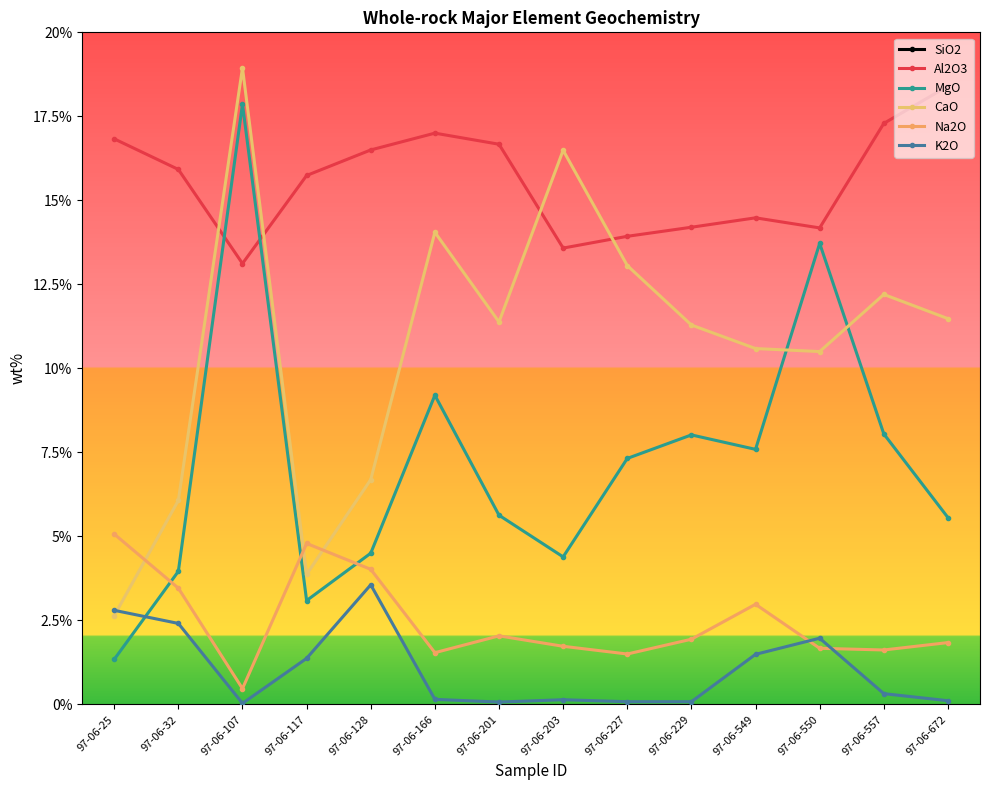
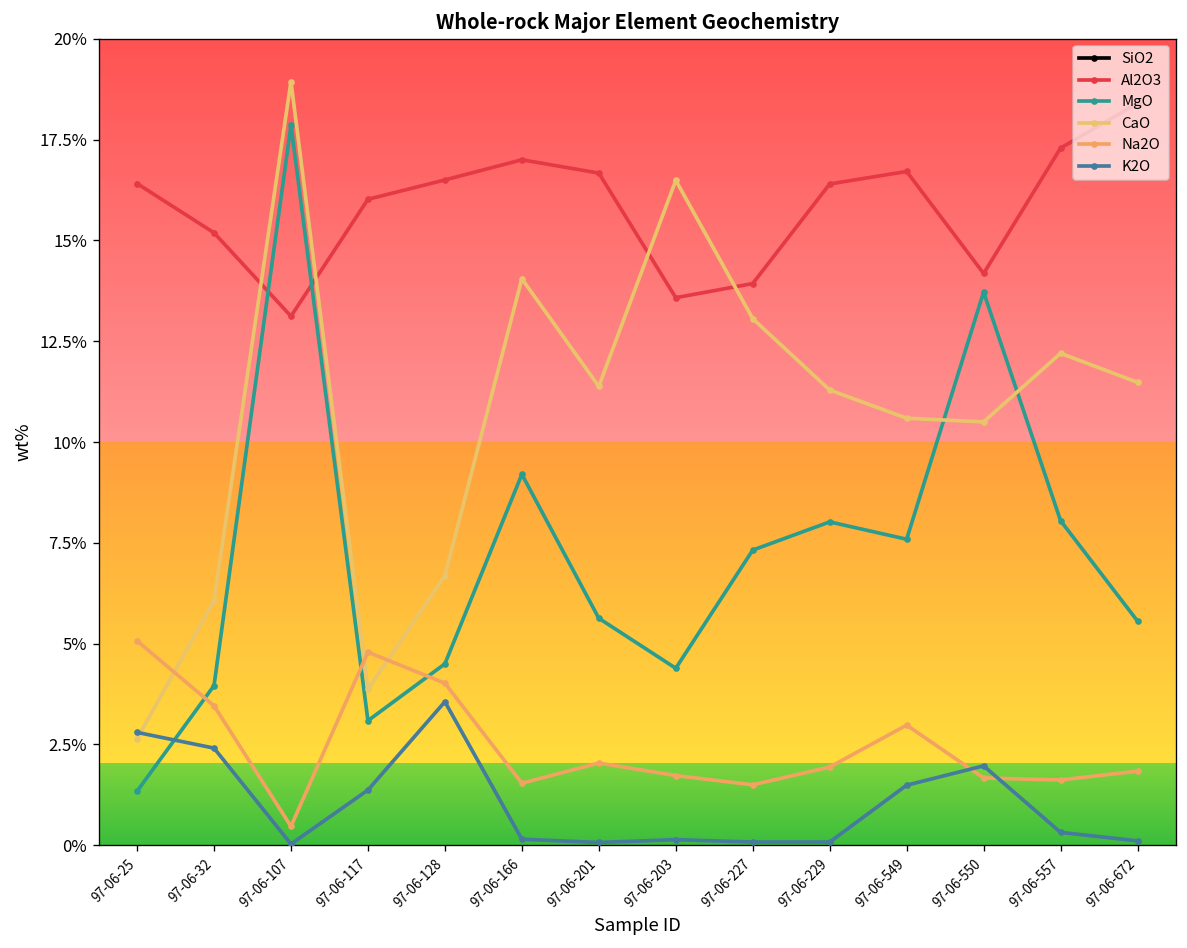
  {
    "Al2O3": {
-     "97-06-25": "16.8%",
-     "97-06-32": "15.9%",
+     "97-06-25": "16.4%",
+     "97-06-32": "15.2%",
      "97-06-107": "13.1%",
-     "97-06-117": "15.7%",
+     "97-06-117": "16.0%",
      "97-06-128": "16.5%",
      "97-06-166": "17.0%",
      "97-06-201": "16.7%",
      "97-06-203": "13.6%",
      "97-06-227": "13.9%",
-     "97-06-229": "14.2%",
-     "97-06-549": "14.5%",
+     "97-06-229": "16.4%",
+     "97-06-549": "16.7%",
      "97-06-550": "14.2%",
      "97-06-557": "17.3%"
    }
  }
